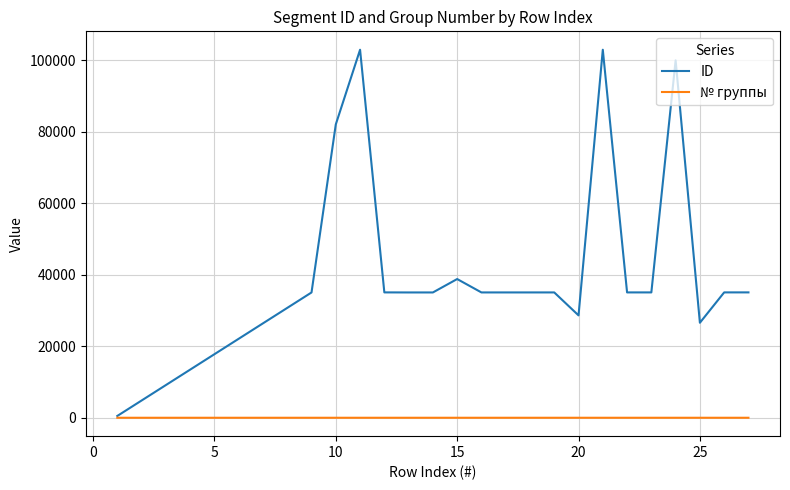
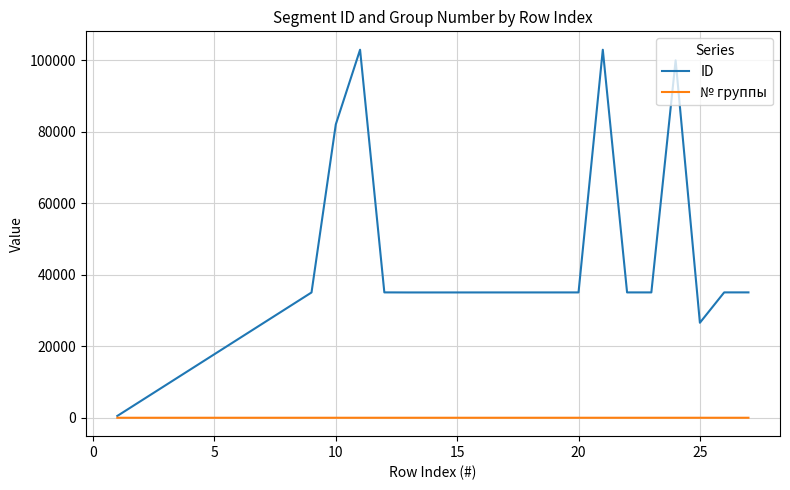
  {
    "ID": {
      "10": 82000,
-     "15": 39000,
-     "20": 29000,
+     "15": 35000,
+     "20": 35000,
      "25": 27000
    },
    "№ группы": {
      "10": 0,
      "15": 0,
      "20": 0,
      "25": 0
    }
  }
